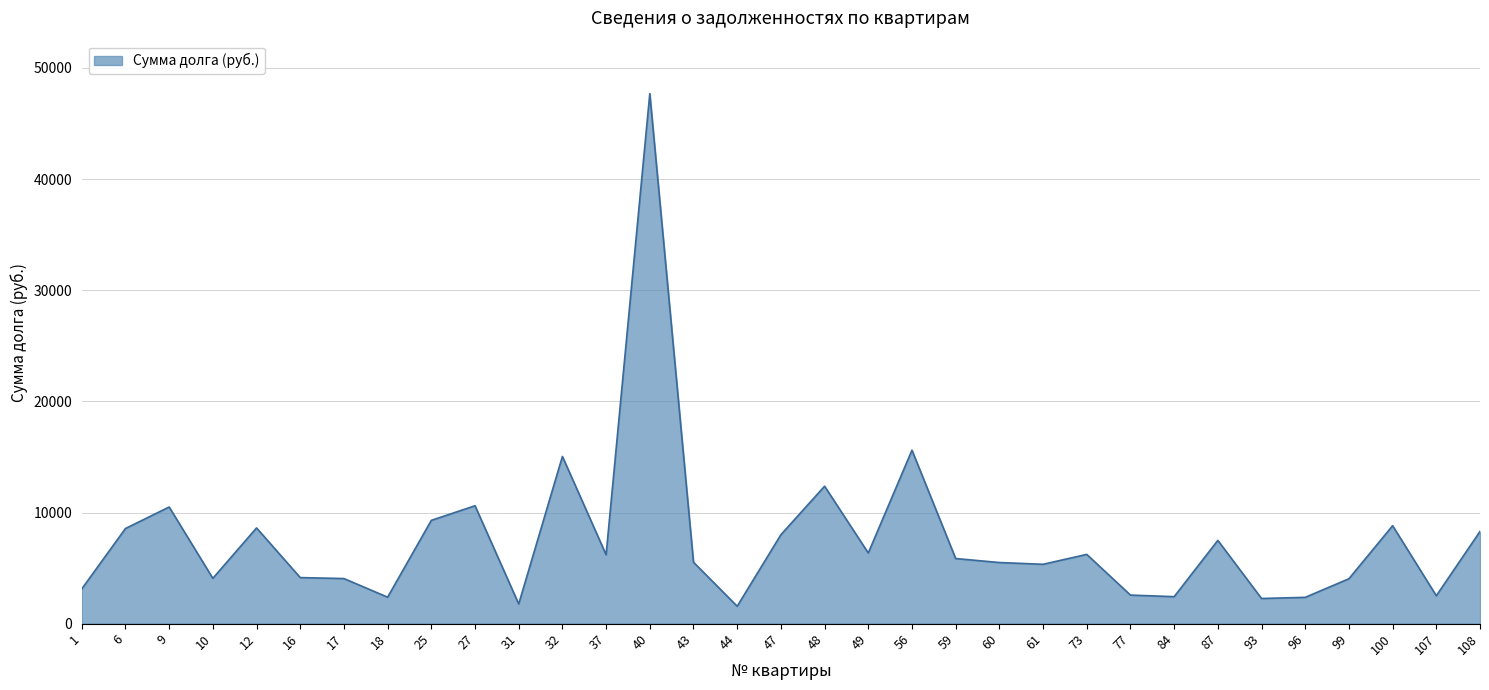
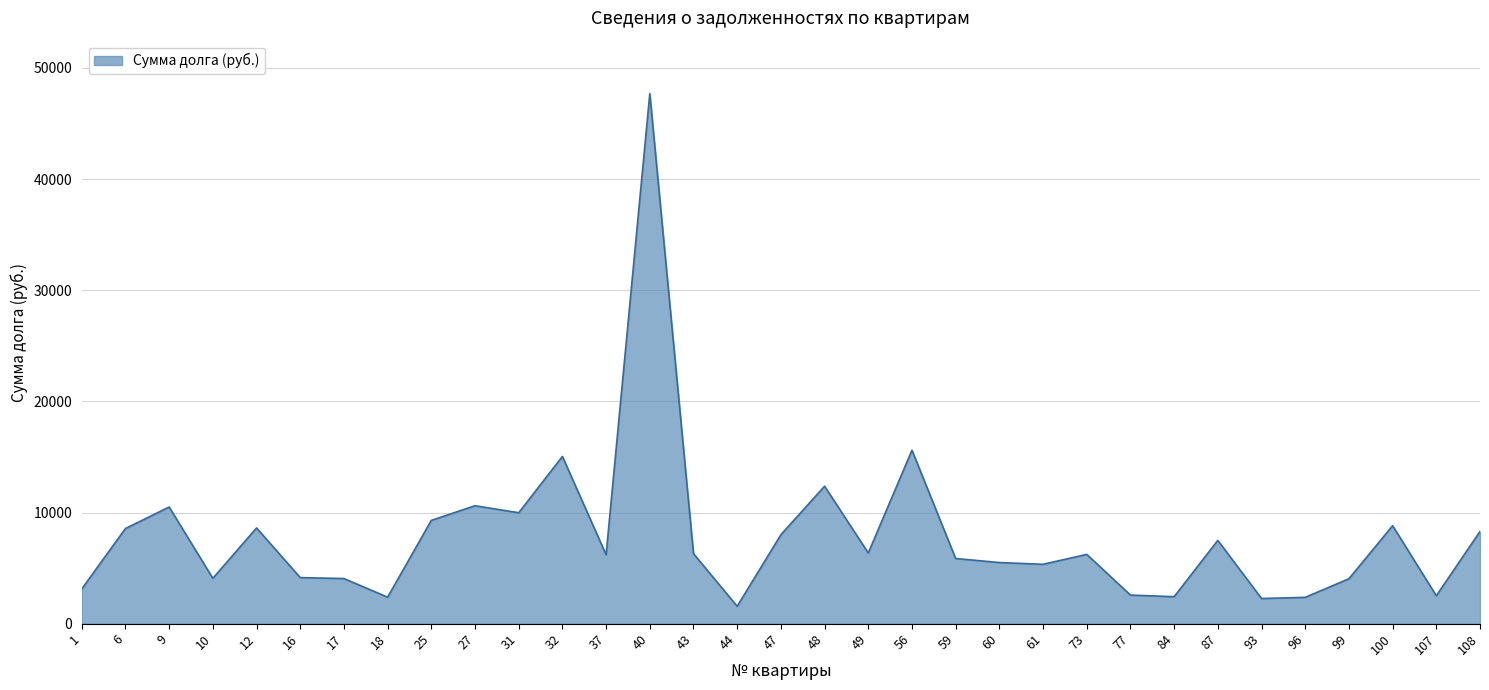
  {
    "1": 3100,
    "6": 8600,
    "9": 10500,
    "10": 4100,
    "12": 8600,
    "16": 4100,
    "17": 4100,
    "18": 2400,
    "25": 9300,
    "27": 10600,
-   "31": 1800,
+   "31": 10000,
    "32": 15000,
    "37": 6200,
    "40": 47700,
-   "43": 5500,
+   "43": 6300,
    "44": 1600,
    "47": 8000,
    "48": 12400,
    "49": 6400,
    "56": 15600,
    "59": 5900,
    "60": 5500,
    "61": 5300,
    "73": 6200,
    "77": 2600,
    "84": 2400,
    "87": 7500,
    "93": 2300,
    "96": 2400,
    "99": 4000,
    "100": 8800,
    "107": 2500,
    "108": 8300
  }
